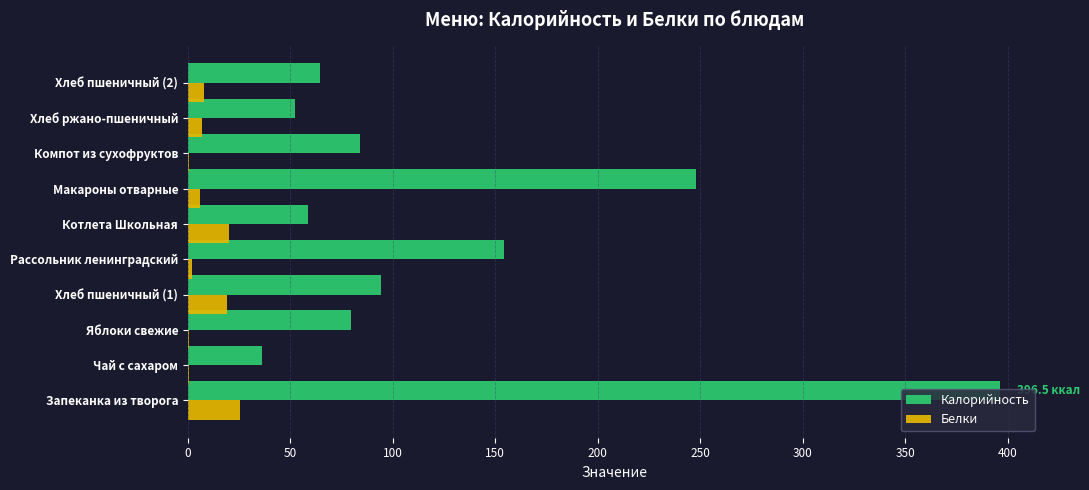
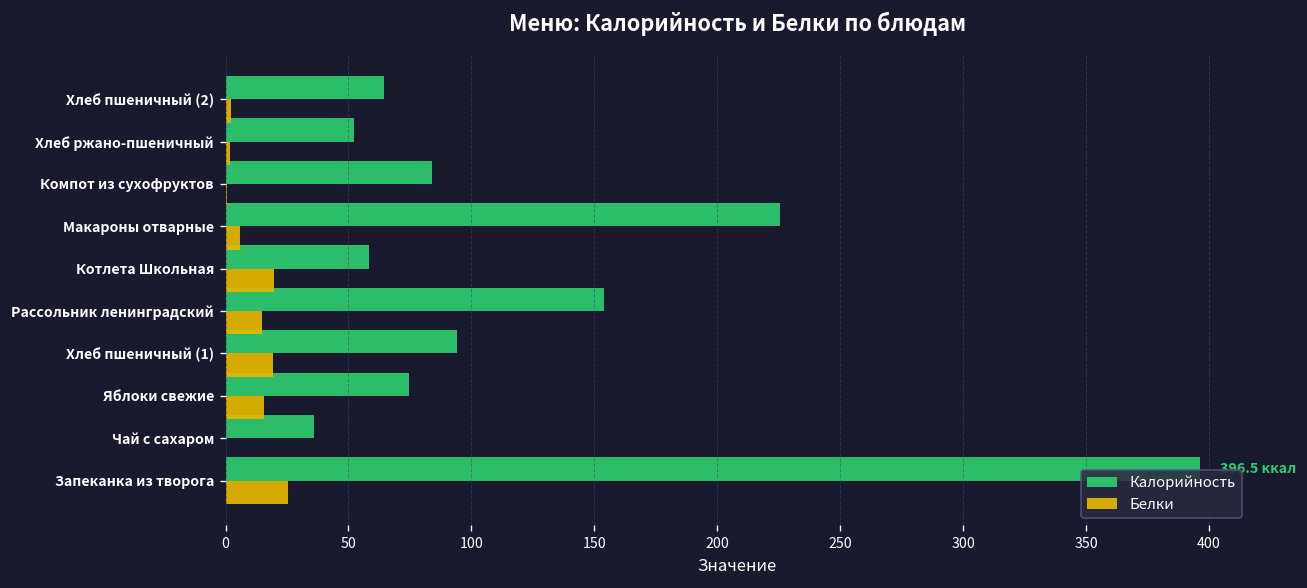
  {
    "Калорийность": {
      "Хлеб пшеничный (2)": 64,
      "Хлеб ржано-пшеничный": 52,
      "Компот из сухофруктов": 84,
-     "Макароны отварные": 248,
+     "Макароны отварные": 226,
      "Котлета Школьная": 59,
      "Рассольник ленинградский": 154,
      "Хлеб пшеничный (1)": 94,
-     "Яблоки свежие": 80,
+     "Яблоки свежие": 75,
      "Чай с сахаром": 36
    },
    "Белки": {
-     "Хлеб пшеничный (2)": 8,
-     "Хлеб ржано-пшеничный": 7,
+     "Хлеб пшеничный (2)": 2,
+     "Хлеб ржано-пшеничный": 2,
      "Макароны отварные": 6,
      "Котлета Школьная": 20,
-     "Рассольник ленинградский": 2,
+     "Рассольник ленинградский": 15,
      "Хлеб пшеничный (1)": 19,
-     "Яблоки свежие": 0,
+     "Яблоки свежие": 16,
      "Запеканка из творога": 26
    }
  }
